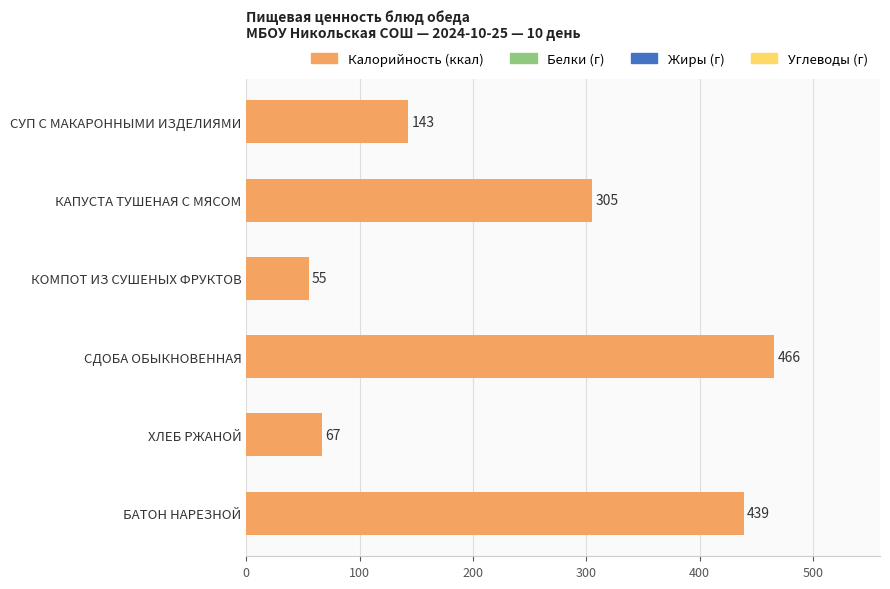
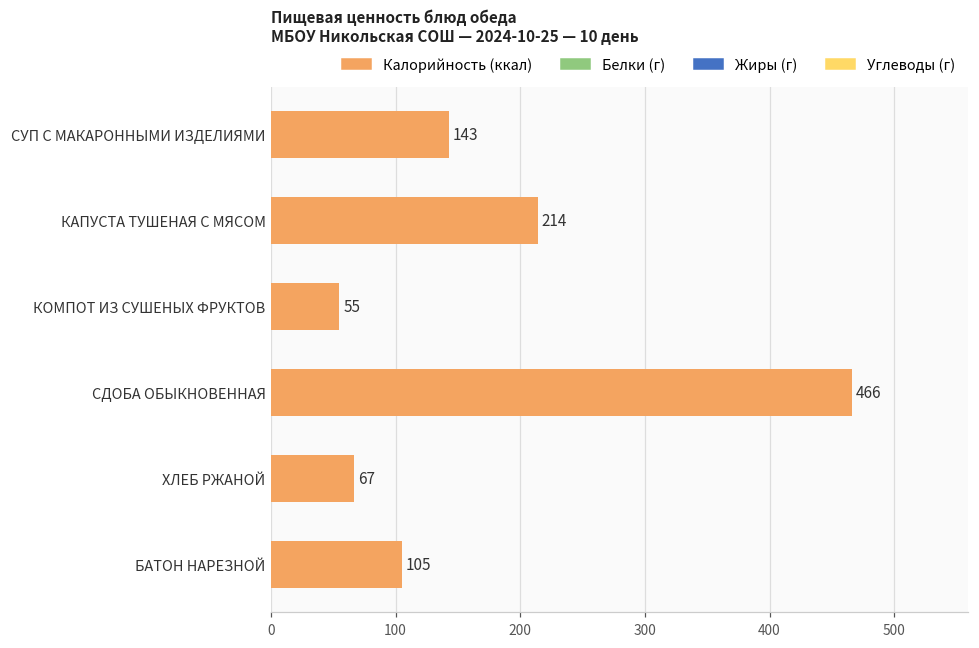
  {
    "СУП С МАКАРОННЫМИ ИЗДЕЛИЯМИ": 143,
-   "КАПУСТА ТУШЕНАЯ С МЯСОМ": 305,
+   "КАПУСТА ТУШЕНАЯ С МЯСОМ": 214,
    "КОМПОТ ИЗ СУШЕНЫХ ФРУКТОВ": 55,
    "СДОБА ОБЫКНОВЕННАЯ": 466,
    "ХЛЕБ РЖАНОЙ": 67,
-   "БАТОН НАРЕЗНОЙ": 439
+   "БАТОН НАРЕЗНОЙ": 105
  }
